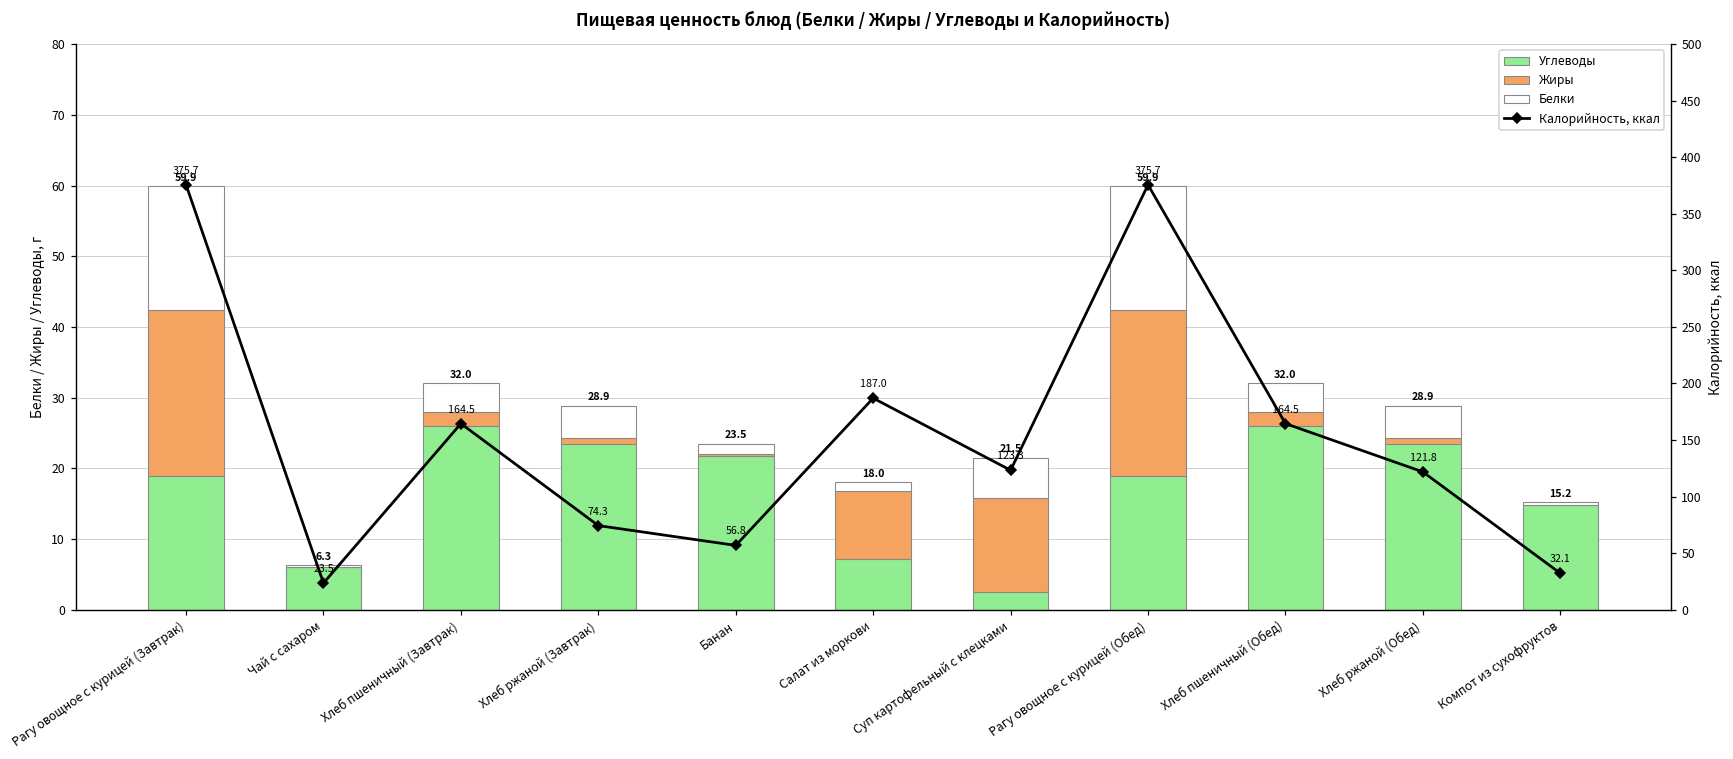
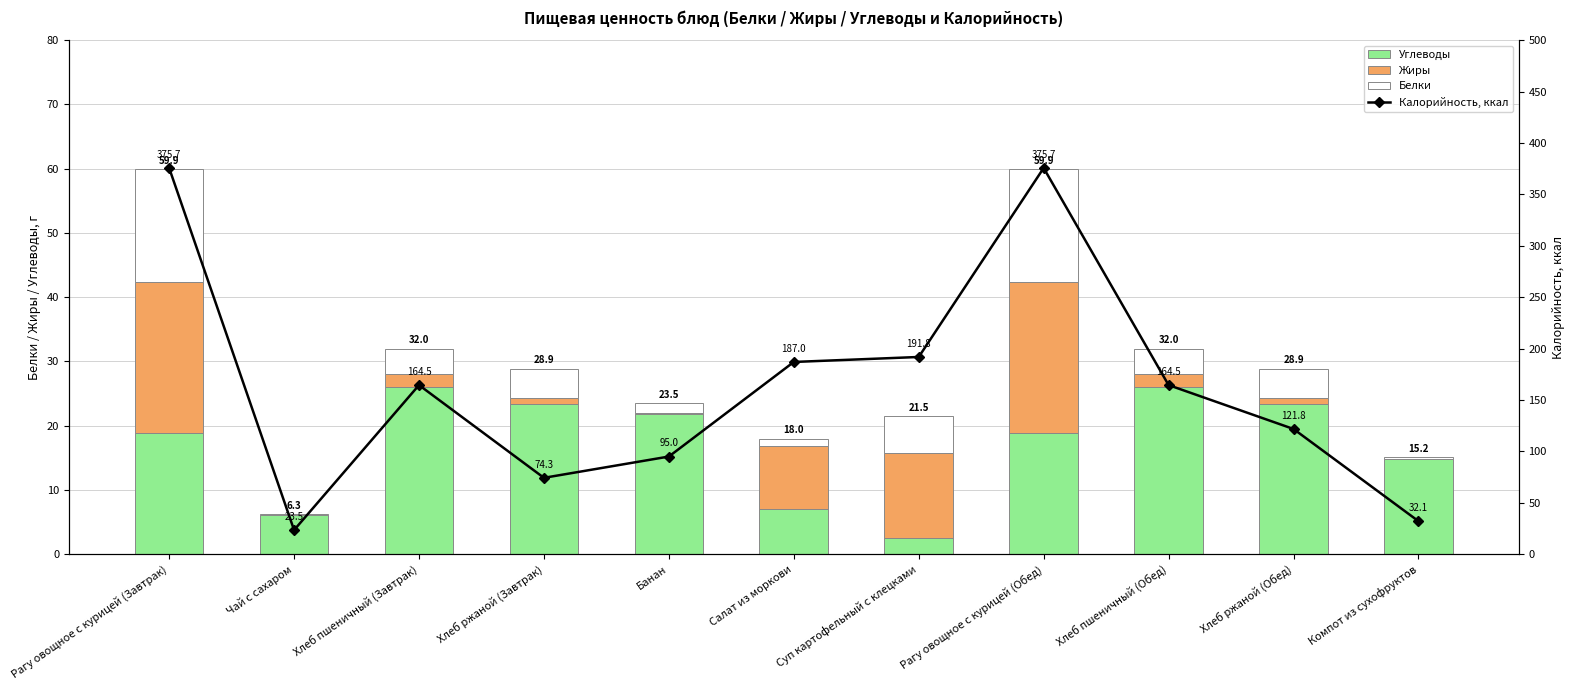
  {
    "Калорийность, ккал": {
      "Чай с сахаром": 23.5,
      "Хлеб пшеничный (Завтрак)": 164.5,
      "Хлеб ржаной (Завтрак)": 74.3,
-     "Банан": 56.8,
+     "Банан": 95.0,
      "Салат из моркови": 187.0,
-     "Суп картофельный с клецками": 123.3,
+     "Суп картофельный с клецками": 191.8,
      "Хлеб пшеничный (Обед)": 164.5,
      "Хлеб ржаной (Обед)": 121.8,
      "Компот из сухофруктов": 32.1
    }
  }
